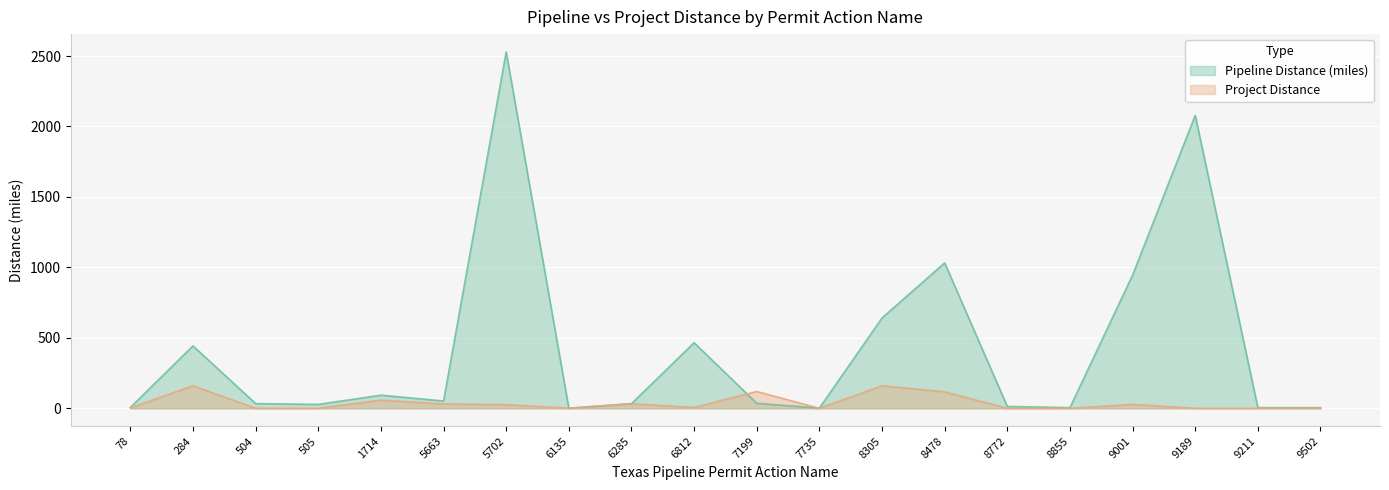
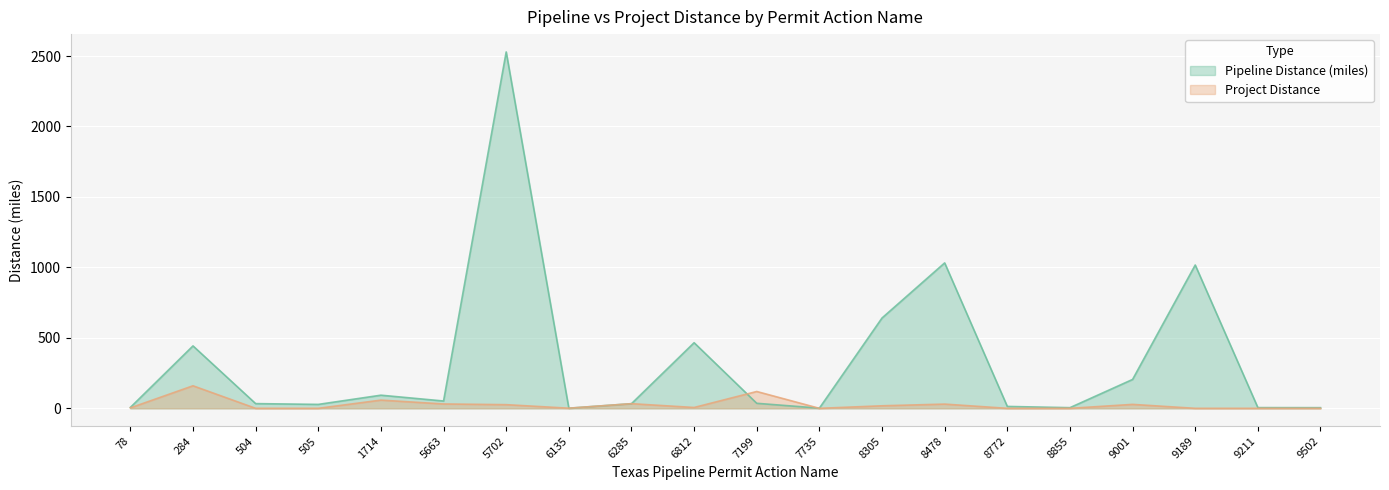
  {
    "Pipeline Distance (miles)": {
      "284": 440,
      "504": 30,
      "505": 30,
      "1714": 90,
      "5663": 50,
      "5702": 2530,
      "6812": 470,
      "7199": 40,
      "8305": 640,
      "8478": 1030,
-     "9001": 950,
-     "9189": 2080
+     "9001": 210,
+     "9189": 1020
    },
    "Project Distance": {
      "284": 160,
      "504": 0,
      "505": 0,
      "1714": 60,
      "5663": 30,
      "5702": 30,
      "6812": 10,
      "7199": 120,
-     "8305": 160,
-     "8478": 120,
+     "8305": 20,
+     "8478": 30,
      "9001": 30,
      "9189": 0
    }
  }
